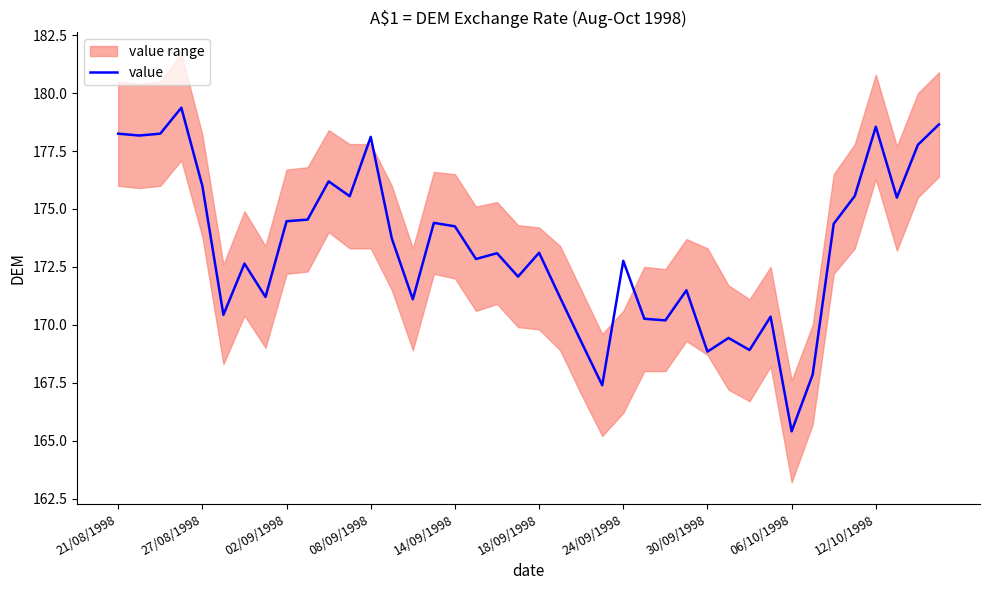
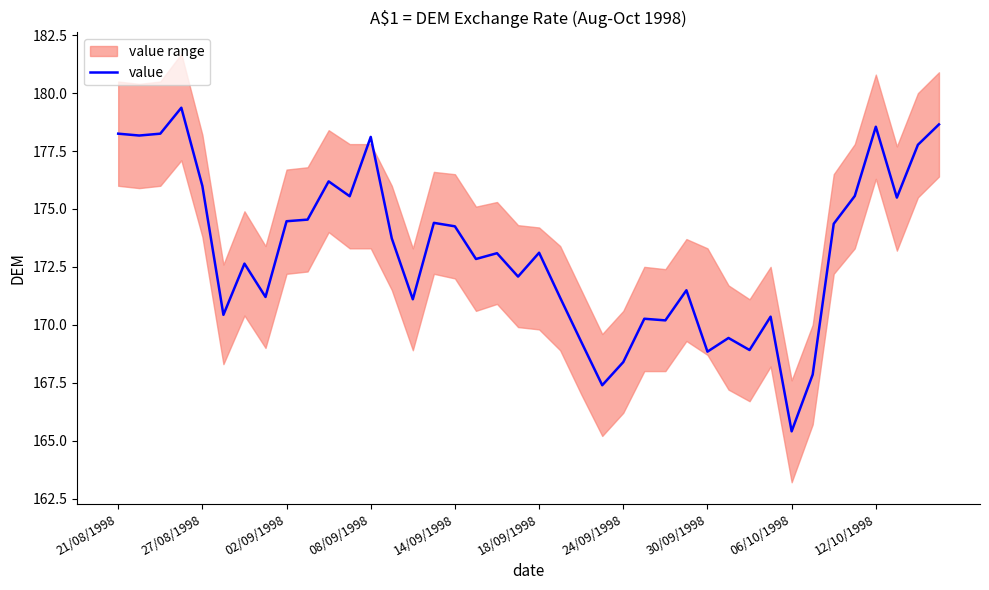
  {
    "value": {
      "21/08/1998": 178.3,
      "27/08/1998": 176.0,
      "02/09/1998": 174.5,
      "08/09/1998": 178.1,
      "14/09/1998": 174.3,
      "18/09/1998": 173.1,
-     "24/09/1998": 172.8,
+     "24/09/1998": 168.4,
      "30/09/1998": 168.8,
      "06/10/1998": 165.4,
      "12/10/1998": 178.6
    }
  }
